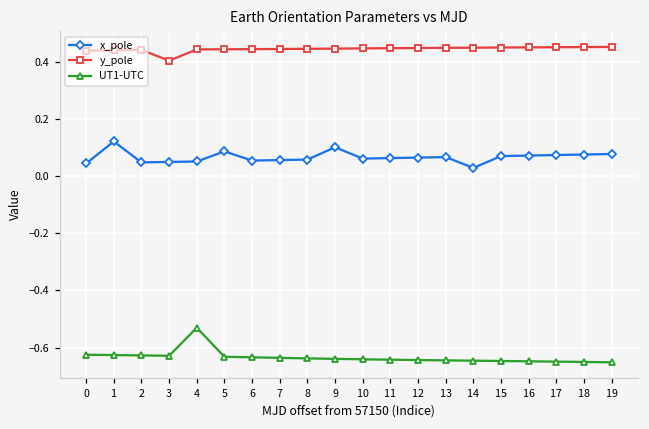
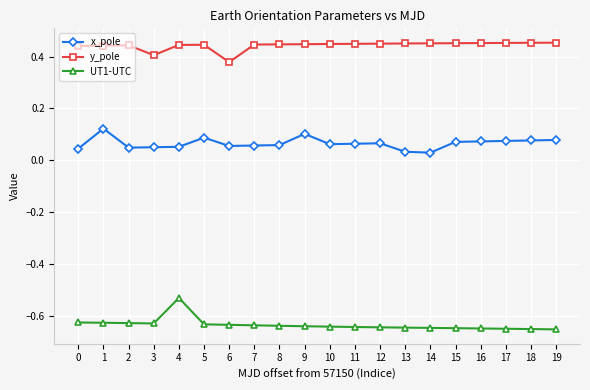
  {
    "x_pole": {
      "0": 0.05,
      "1": 0.12,
      "2": 0.05,
      "3": 0.05,
      "4": 0.05,
      "5": 0.09,
      "6": 0.06,
      "7": 0.06,
      "8": 0.06,
      "9": 0.10,
      "10": 0.06,
      "11": 0.06,
      "12": 0.07,
-     "13": 0.07,
+     "13": 0.03,
      "14": 0.03,
      "15": 0.07,
      "16": 0.07,
      "17": 0.07,
      "18": 0.08,
      "19": 0.08
    },
    "y_pole": {
      "3": 0.41,
      "4": 0.45,
      "5": 0.45,
-     "6": 0.45,
+     "6": 0.38,
      "7": 0.45,
      "8": 0.45,
      "9": 0.45,
      "10": 0.45,
      "11": 0.45,
      "12": 0.45,
      "13": 0.45,
      "14": 0.45,
      "15": 0.45,
      "16": 0.45,
      "17": 0.45,
      "18": 0.45,
      "19": 0.45
    },
    "UT1-UTC": {
      "0": -0.63,
      "1": -0.63,
      "2": -0.63,
      "3": -0.63,
      "4": -0.53,
      "5": -0.63,
      "6": -0.63,
      "7": -0.64,
      "8": -0.64,
      "9": -0.64,
      "10": -0.64,
      "11": -0.64,
      "12": -0.64,
      "13": -0.64,
      "14": -0.65,
      "15": -0.65,
      "16": -0.65,
      "17": -0.65,
      "18": -0.65,
      "19": -0.65
    }
  }
